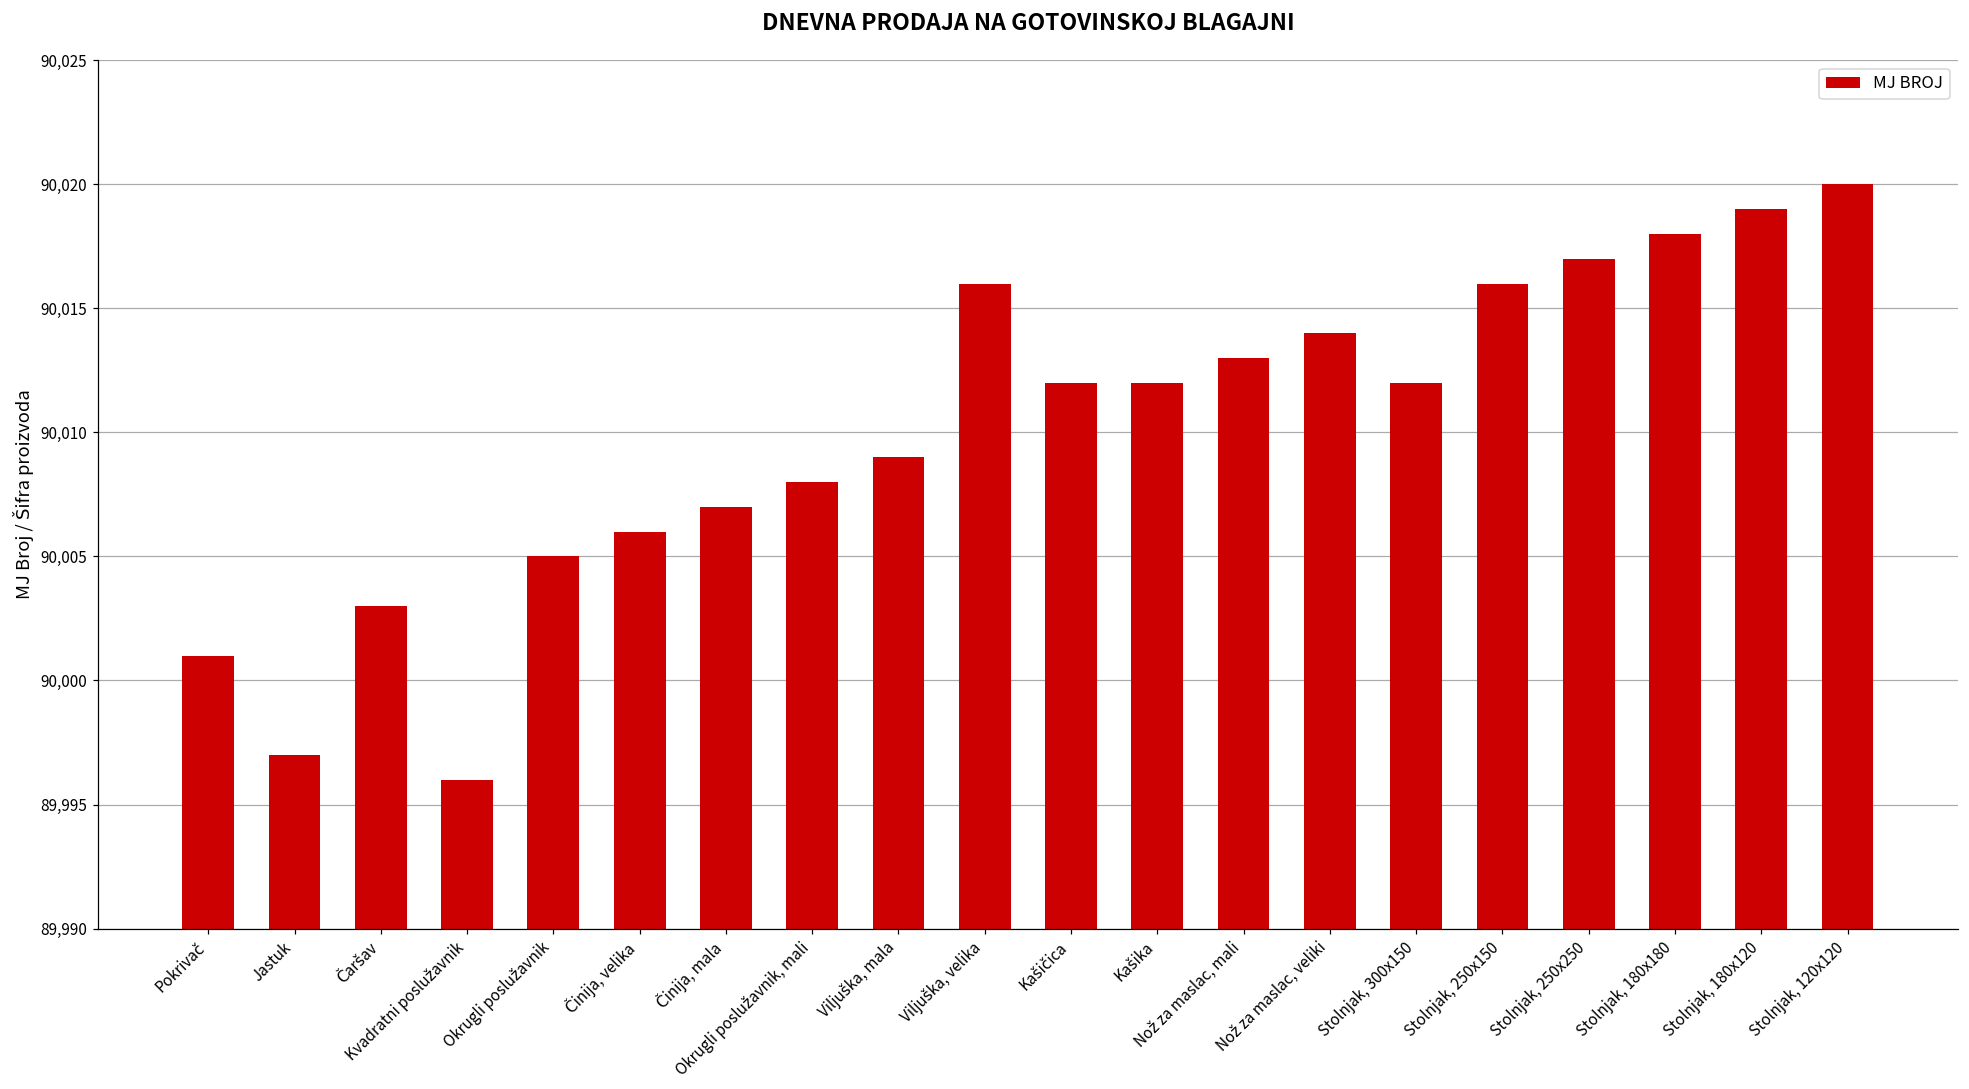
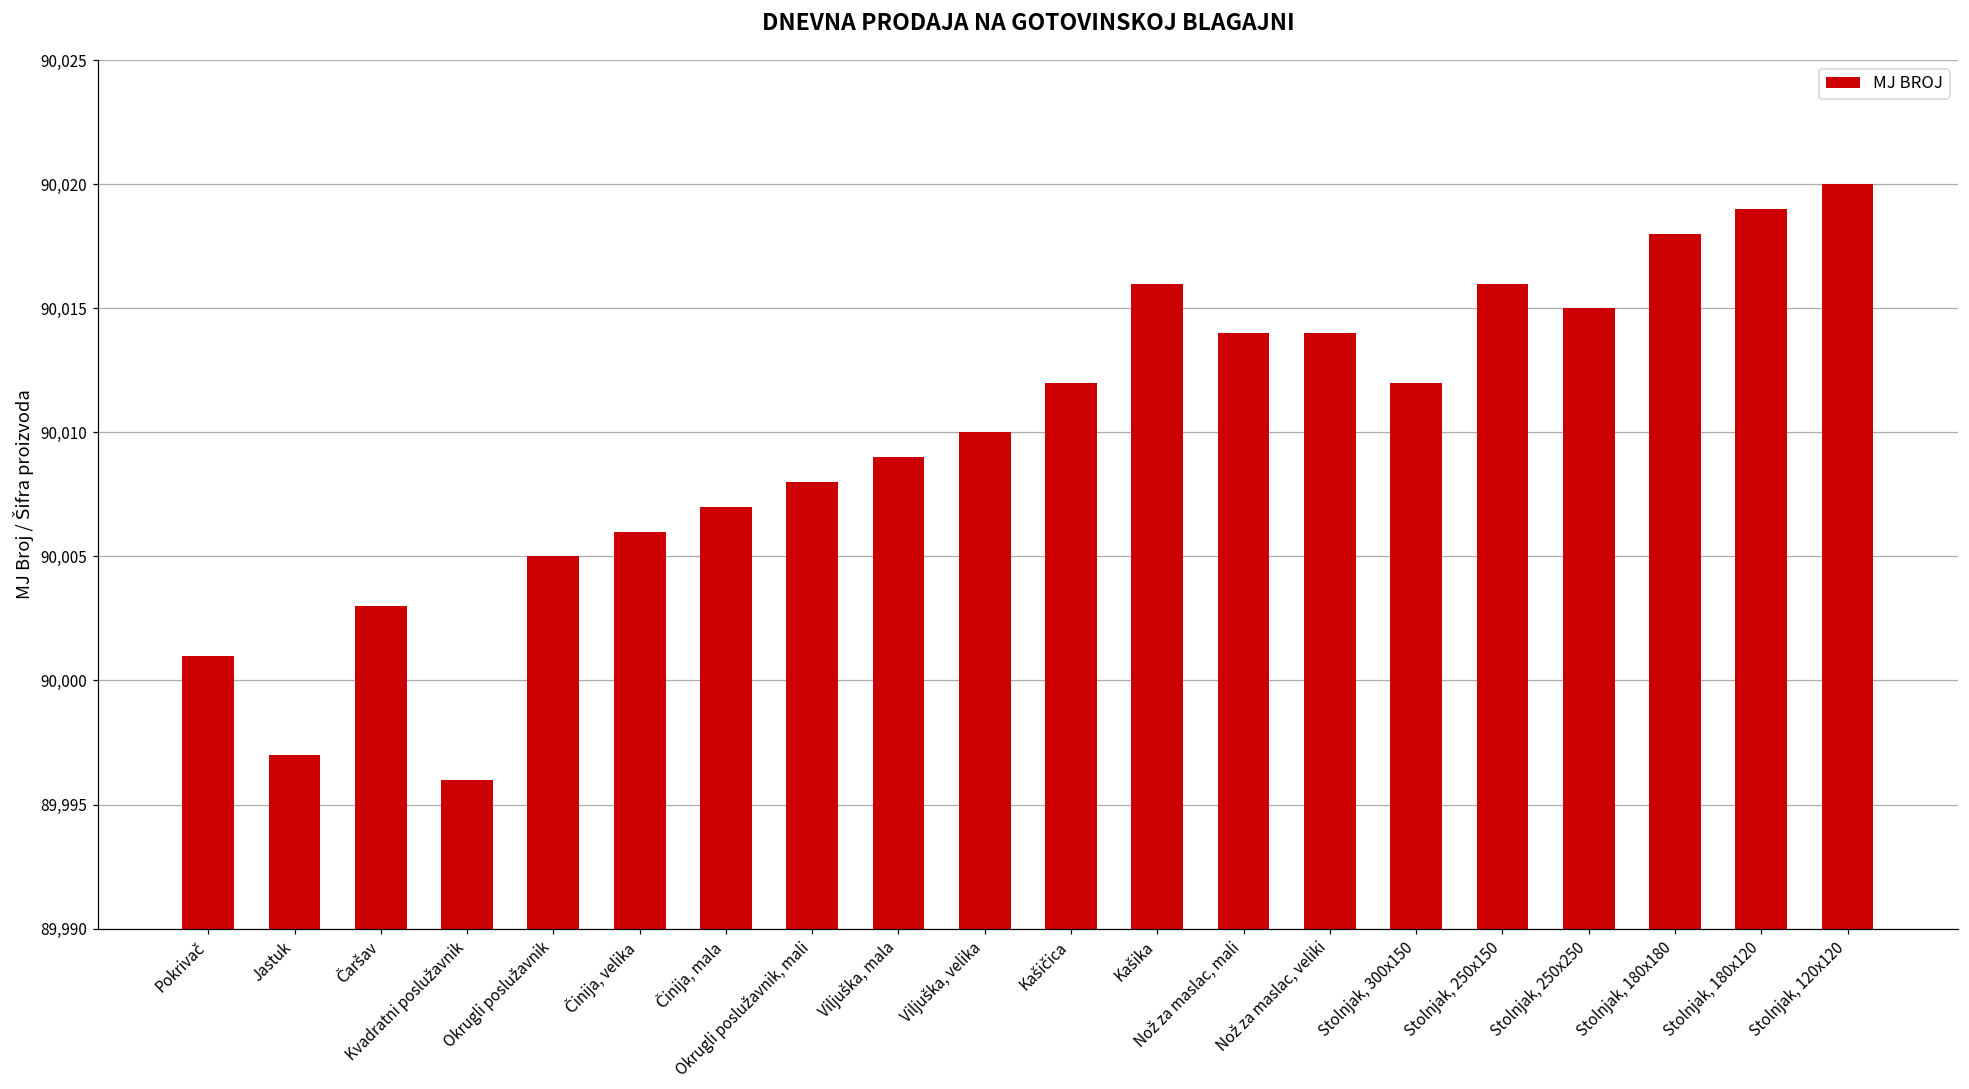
  {
    "Pokrivač": "90,001",
    "Jastuk": "89,997",
    "Čaršav": "90,003",
    "Kvadratni poslužavnik": "89,996",
    "Okrugli poslužavnik": "90,005",
    "Činija, velika": "90,006",
    "Činija, mala": "90,007",
    "Okrugli poslužavnik, mali": "90,008",
    "Viljuška, mala": "90,009",
-   "Viljuška, velika": "90,016",
+   "Viljuška, velika": "90,010",
    "Kašičica": "90,012",
-   "Kašika": "90,012",
-   "Nož za maslac, mali": "90,013",
+   "Kašika": "90,016",
+   "Nož za maslac, mali": "90,014",
    "Nož za maslac, veliki": "90,014",
    "Stolnjak, 300x150": "90,012",
    "Stolnjak, 250x150": "90,016",
-   "Stolnjak, 250x250": "90,017",
+   "Stolnjak, 250x250": "90,015",
    "Stolnjak, 180x180": "90,018",
    "Stolnjak, 180x120": "90,019",
    "Stolnjak, 120x120": "90,020"
  }
